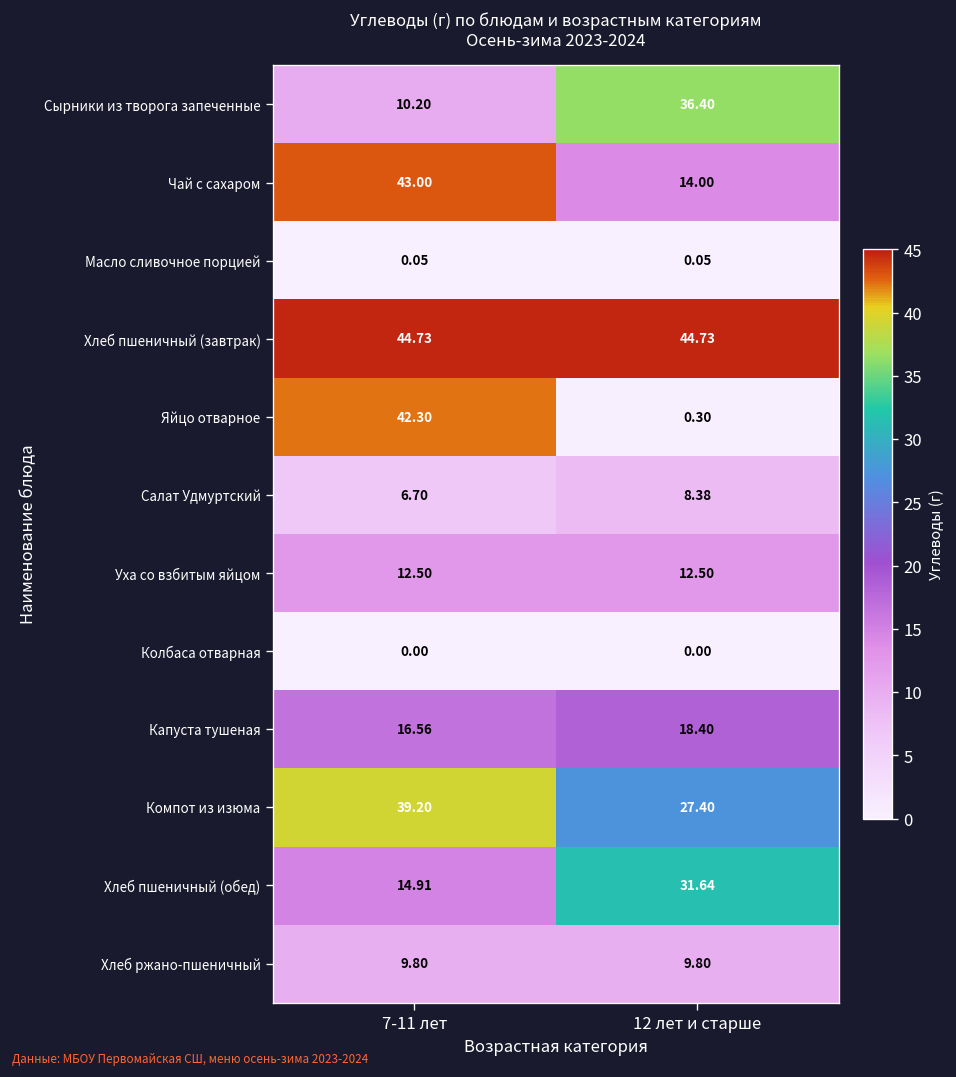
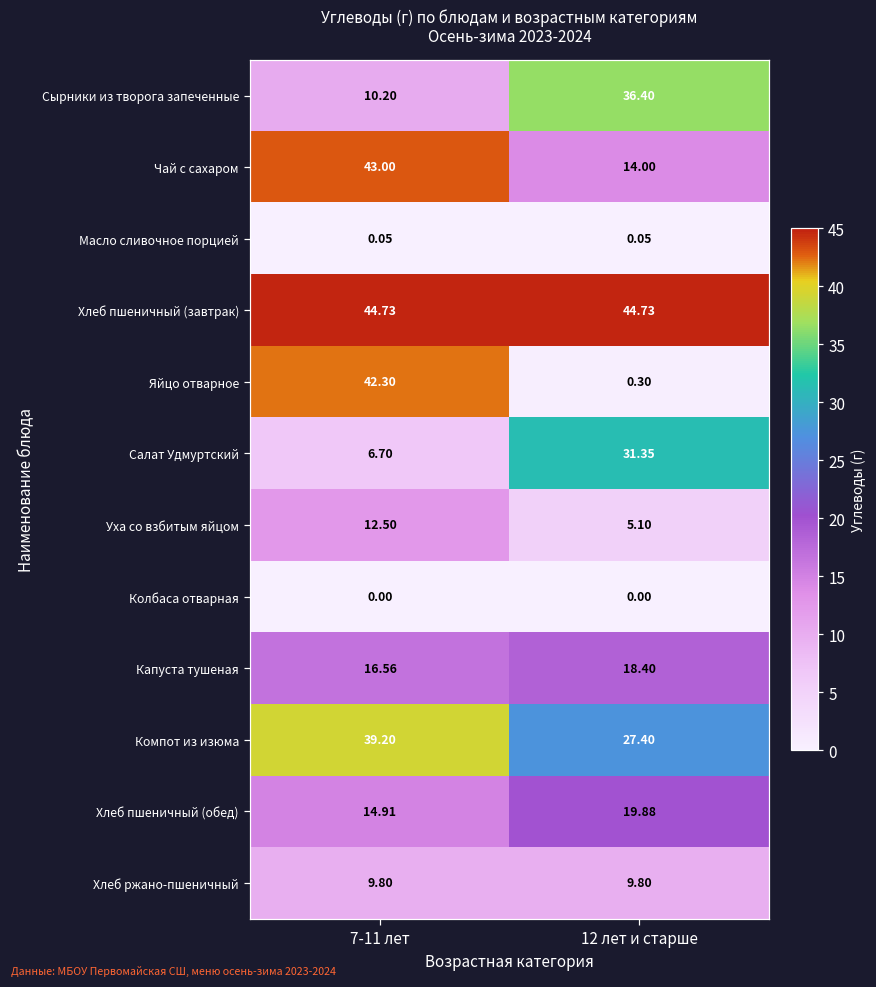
  {
    "Сырники из творога запеченные": {
      "7-11 лет": 10.20,
      "12 лет и старше": 36.40
    },
    "Чай с сахаром": {
      "7-11 лет": 43.00,
      "12 лет и старше": 14.00
    },
    "Масло сливочное порцией": {
      "7-11 лет": 0.05,
      "12 лет и старше": 0.05
    },
    "Хлеб пшеничный (завтрак)": {
      "7-11 лет": 44.73,
      "12 лет и старше": 44.73
    },
    "Яйцо отварное": {
      "7-11 лет": 42.30,
      "12 лет и старше": 0.30
    },
    "Салат Удмуртский": {
      "7-11 лет": 6.70,
-     "12 лет и старше": 8.38
+     "12 лет и старше": 31.35
    },
    "Уха со взбитым яйцом": {
      "7-11 лет": 12.50,
-     "12 лет и старше": 12.50
+     "12 лет и старше": 5.10
    },
    "Колбаса отварная": {
      "7-11 лет": 0.00,
      "12 лет и старше": 0.00
    },
    "Капуста тушеная": {
      "7-11 лет": 16.56,
      "12 лет и старше": 18.40
    },
    "Компот из изюма": {
      "7-11 лет": 39.20,
      "12 лет и старше": 27.40
    },
    "Хлеб пшеничный (обед)": {
      "7-11 лет": 14.91,
-     "12 лет и старше": 31.64
+     "12 лет и старше": 19.88
    },
    "Хлеб ржано-пшеничный": {
      "7-11 лет": 9.80,
      "12 лет и старше": 9.80
    }
  }
